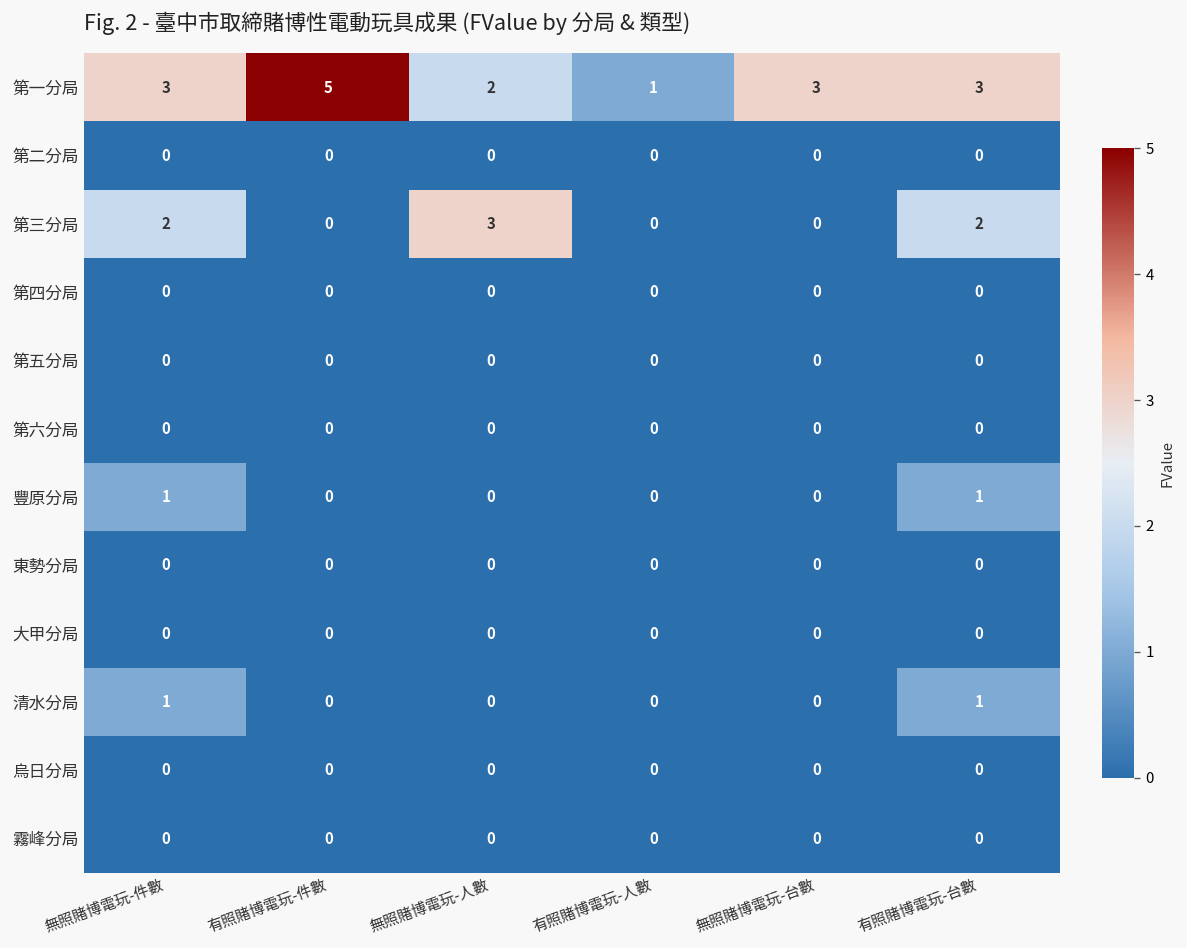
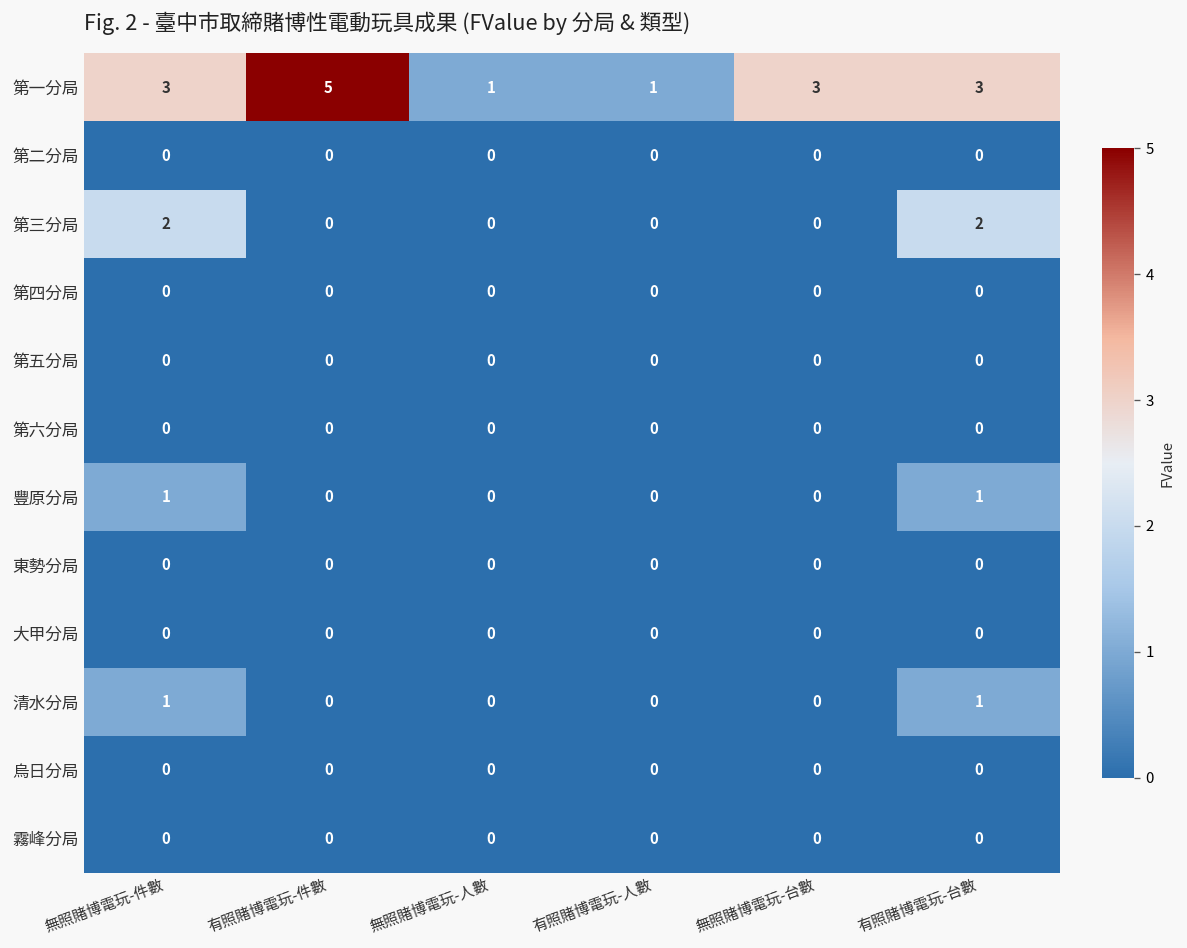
  {
    "第一分局": {
      "無照賭博電玩-件數": 3,
      "有照賭博電玩-件數": 5,
-     "無照賭博電玩-人數": 2,
+     "無照賭博電玩-人數": 1,
      "有照賭博電玩-人數": 1,
      "無照賭博電玩-台數": 3,
      "有照賭博電玩-台數": 3
    },
    "第二分局": {
      "無照賭博電玩-件數": 0,
      "有照賭博電玩-件數": 0,
      "無照賭博電玩-人數": 0,
      "有照賭博電玩-人數": 0,
      "無照賭博電玩-台數": 0,
      "有照賭博電玩-台數": 0
    },
    "第三分局": {
      "無照賭博電玩-件數": 2,
      "有照賭博電玩-件數": 0,
-     "無照賭博電玩-人數": 3,
+     "無照賭博電玩-人數": 0,
      "有照賭博電玩-人數": 0,
      "無照賭博電玩-台數": 0,
      "有照賭博電玩-台數": 2
    },
    "第四分局": {
      "無照賭博電玩-件數": 0,
      "有照賭博電玩-件數": 0,
      "無照賭博電玩-人數": 0,
      "有照賭博電玩-人數": 0,
      "無照賭博電玩-台數": 0,
      "有照賭博電玩-台數": 0
    },
    "第五分局": {
      "無照賭博電玩-件數": 0,
      "有照賭博電玩-件數": 0,
      "無照賭博電玩-人數": 0,
      "有照賭博電玩-人數": 0,
      "無照賭博電玩-台數": 0,
      "有照賭博電玩-台數": 0
    },
    "第六分局": {
      "無照賭博電玩-件數": 0,
      "有照賭博電玩-件數": 0,
      "無照賭博電玩-人數": 0,
      "有照賭博電玩-人數": 0,
      "無照賭博電玩-台數": 0,
      "有照賭博電玩-台數": 0
    },
    "豐原分局": {
      "無照賭博電玩-件數": 1,
      "有照賭博電玩-件數": 0,
      "無照賭博電玩-人數": 0,
      "有照賭博電玩-人數": 0,
      "無照賭博電玩-台數": 0,
      "有照賭博電玩-台數": 1
    },
    "東勢分局": {
      "無照賭博電玩-件數": 0,
      "有照賭博電玩-件數": 0,
      "無照賭博電玩-人數": 0,
      "有照賭博電玩-人數": 0,
      "無照賭博電玩-台數": 0,
      "有照賭博電玩-台數": 0
    },
    "大甲分局": {
      "無照賭博電玩-件數": 0,
      "有照賭博電玩-件數": 0,
      "無照賭博電玩-人數": 0,
      "有照賭博電玩-人數": 0,
      "無照賭博電玩-台數": 0,
      "有照賭博電玩-台數": 0
    },
    "清水分局": {
      "無照賭博電玩-件數": 1,
      "有照賭博電玩-件數": 0,
      "無照賭博電玩-人數": 0,
      "有照賭博電玩-人數": 0,
      "無照賭博電玩-台數": 0,
      "有照賭博電玩-台數": 1
    },
    "烏日分局": {
      "無照賭博電玩-件數": 0,
      "有照賭博電玩-件數": 0,
      "無照賭博電玩-人數": 0,
      "有照賭博電玩-人數": 0,
      "無照賭博電玩-台數": 0,
      "有照賭博電玩-台數": 0
    },
    "霧峰分局": {
      "無照賭博電玩-件數": 0,
      "有照賭博電玩-件數": 0,
      "無照賭博電玩-人數": 0,
      "有照賭博電玩-人數": 0,
      "無照賭博電玩-台數": 0,
      "有照賭博電玩-台數": 0
    }
  }
